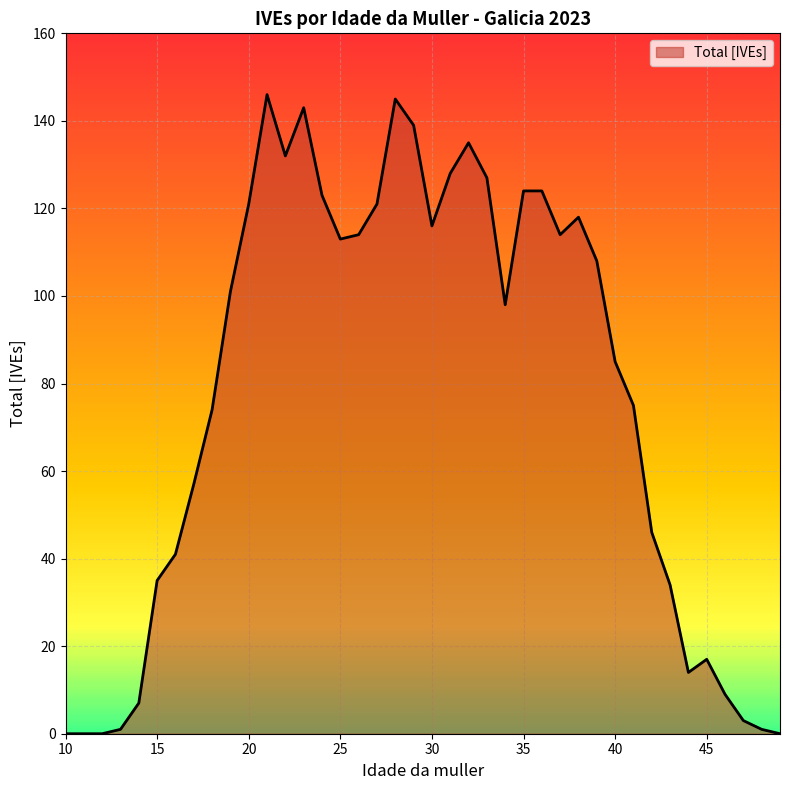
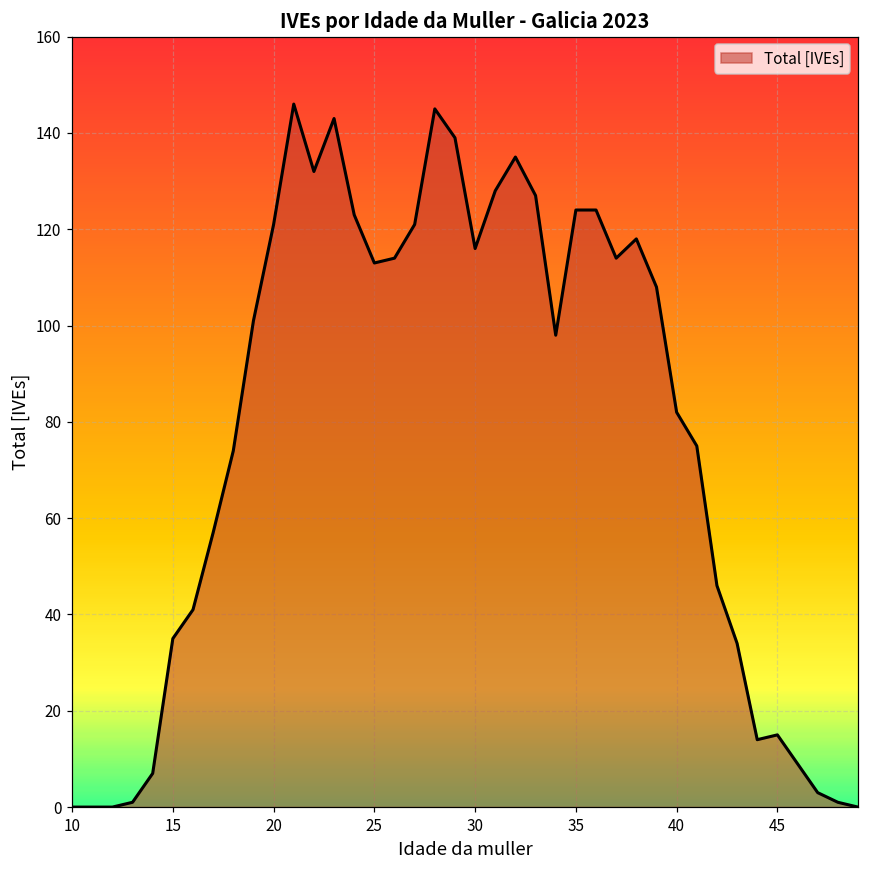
  {
    "10": 0,
    "15": 35,
    "20": 121,
    "25": 113,
    "30": 116,
    "35": 124,
-   "40": 85,
-   "45": 17
+   "40": 82,
+   "45": 15
  }
